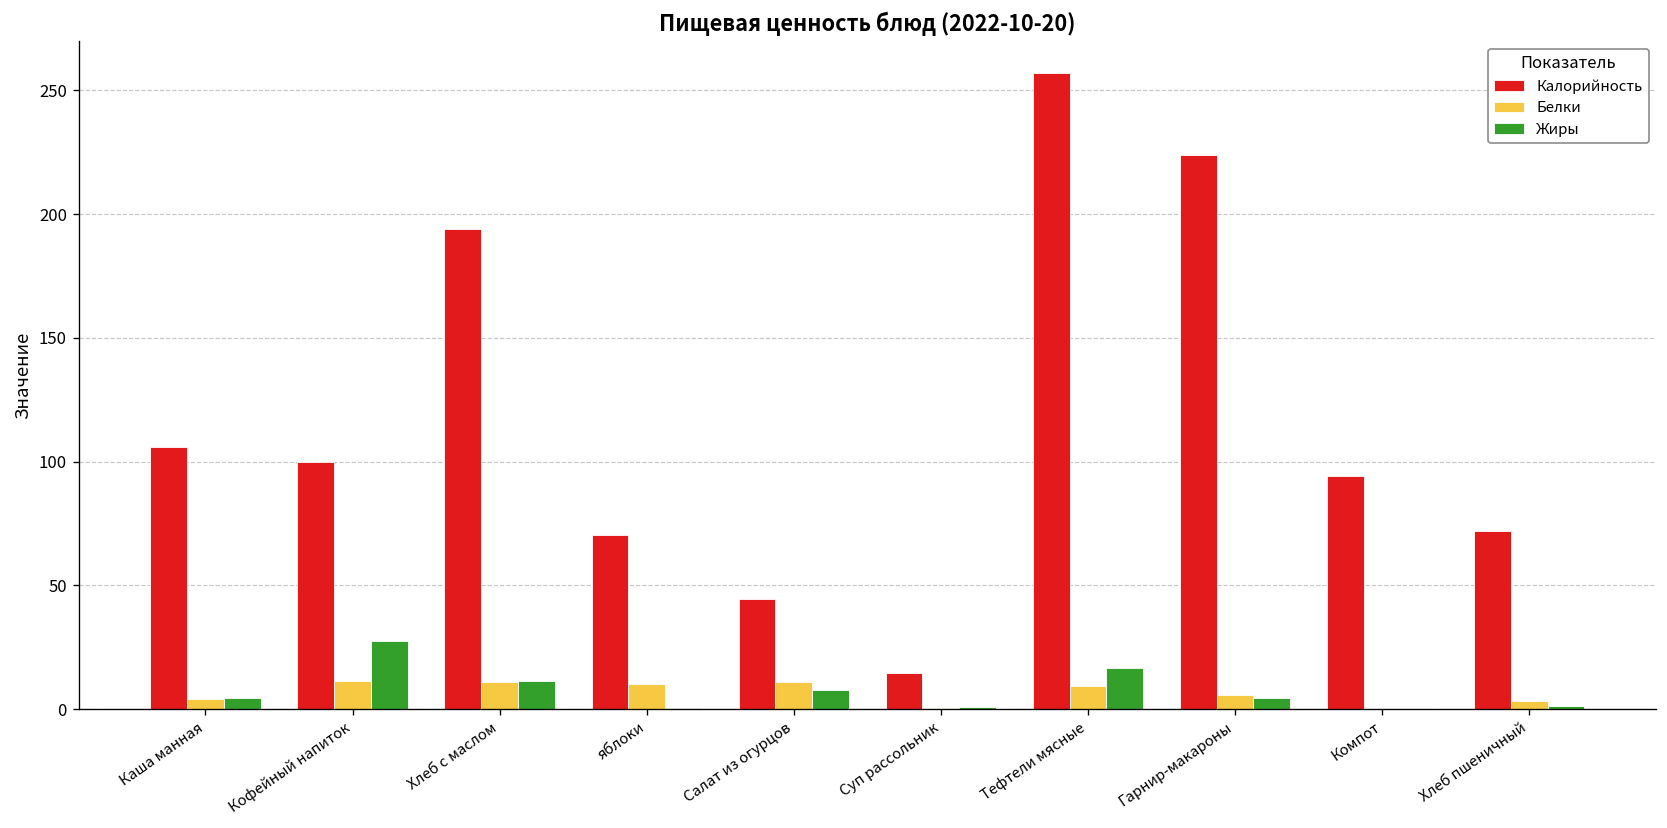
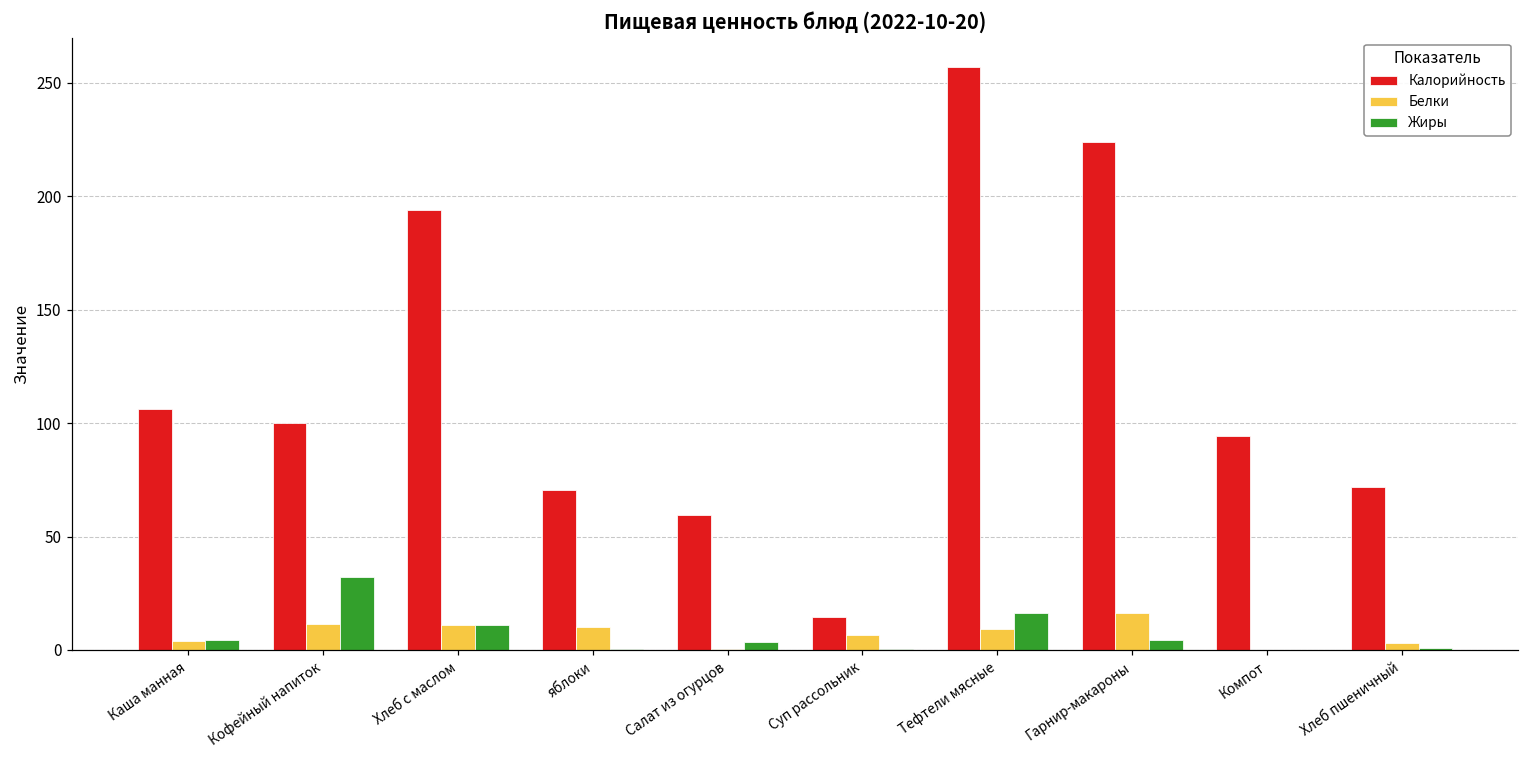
  {
    "Калорийность": {
      "Каша манная": 106,
      "Кофейный напиток": 100,
      "Хлеб с маслом": 194,
      "яблоки": 70,
-     "Салат из огурцов": 45,
+     "Салат из огурцов": 60,
      "Суп рассольник": 15,
      "Тефтели мясные": 257,
      "Гарнир-макароны": 224,
      "Компот": 94,
      "Хлеб пшеничный": 72
    },
    "Белки": {
      "Каша манная": 4,
      "Кофейный напиток": 11,
      "Хлеб с маслом": 11,
      "яблоки": 10,
-     "Салат из огурцов": 11,
-     "Суп рассольник": 0,
+     "Салат из огурцов": 1,
+     "Суп рассольник": 7,
      "Тефтели мясные": 9,
-     "Гарнир-макароны": 6,
+     "Гарнир-макароны": 17,
      "Хлеб пшеничный": 3
    },
    "Жиры": {
      "Каша манная": 4,
-     "Кофейный напиток": 28,
+     "Кофейный напиток": 32,
      "Хлеб с маслом": 11,
-     "Салат из огурцов": 8,
+     "Салат из огурцов": 4,
      "Тефтели мясные": 16,
      "Гарнир-макароны": 5,
      "Компот": 0
    }
  }
